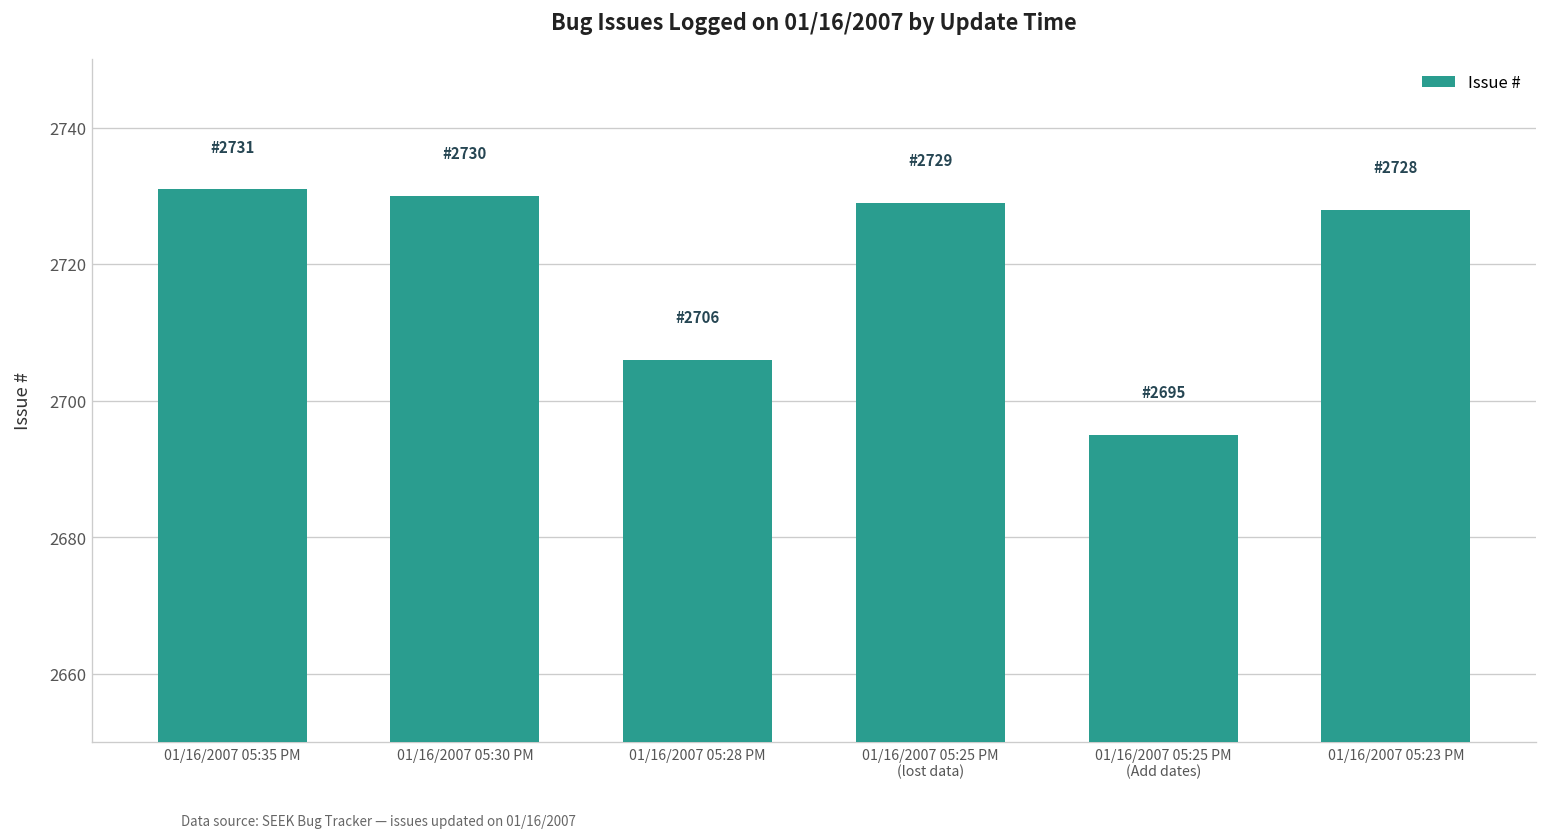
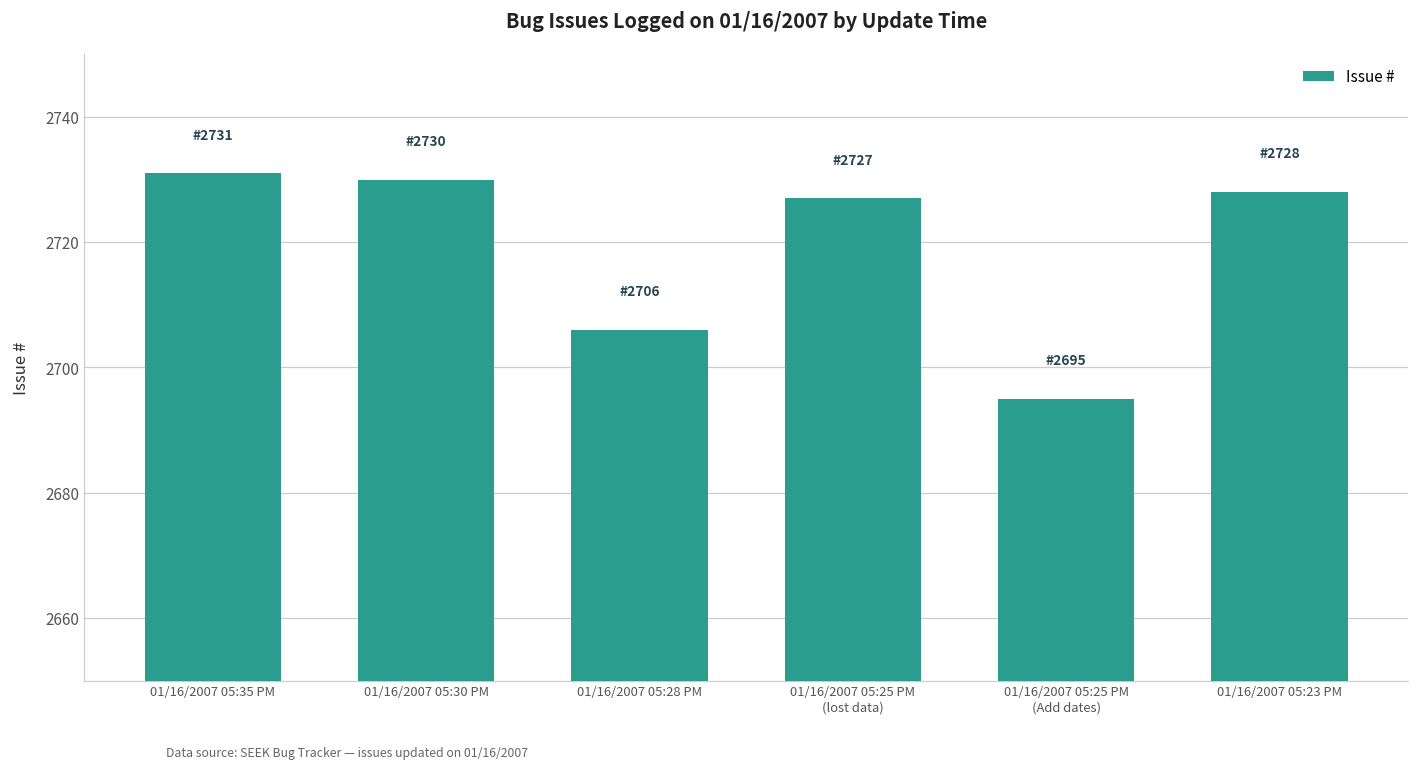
  {
-   "01/16/2007 05:25 PM (lost data)": 2729
+   "01/16/2007 05:25 PM (lost data)": 2727
  }
